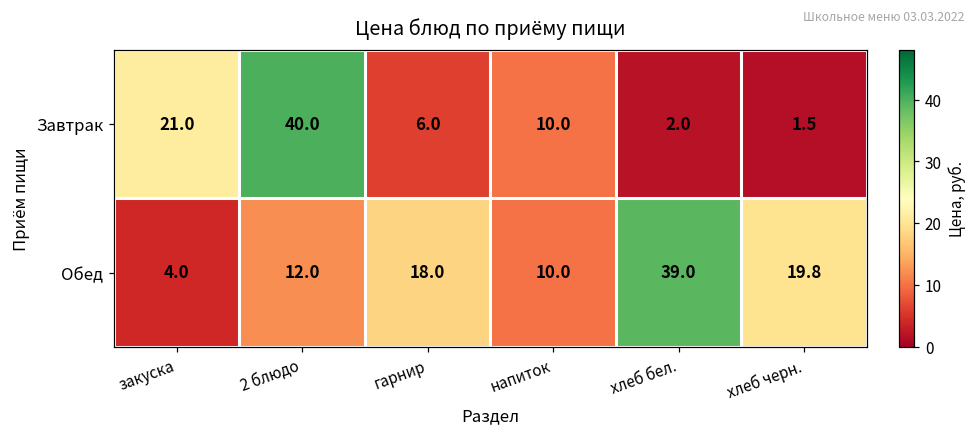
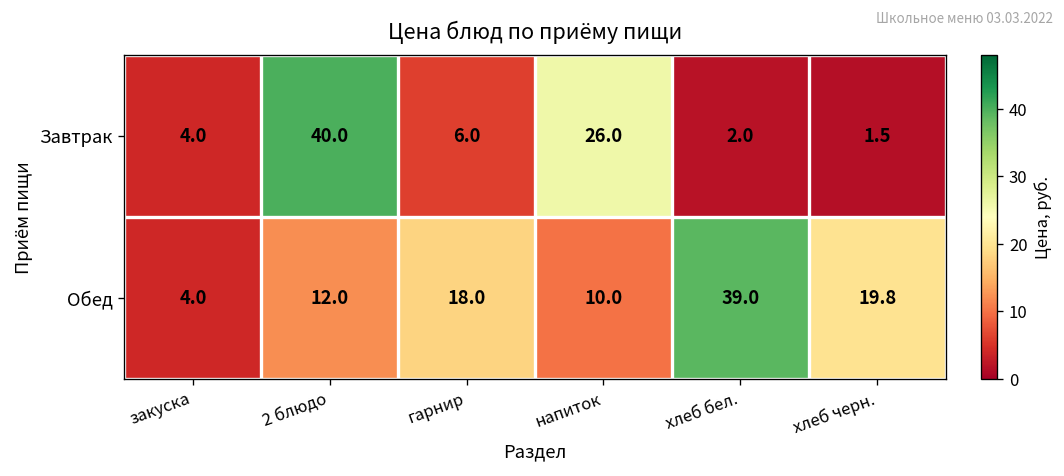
  {
    "Завтрак": {
-     "закуска": 21.0,
+     "закуска": 4.0,
      "2 блюдо": 40.0,
      "гарнир": 6.0,
-     "напиток": 10.0,
+     "напиток": 26.0,
      "хлеб бел.": 2.0,
      "хлеб черн.": 1.5
    },
    "Обед": {
      "закуска": 4.0,
      "2 блюдо": 12.0,
      "гарнир": 18.0,
      "напиток": 10.0,
      "хлеб бел.": 39.0,
      "хлеб черн.": 19.8
    }
  }
